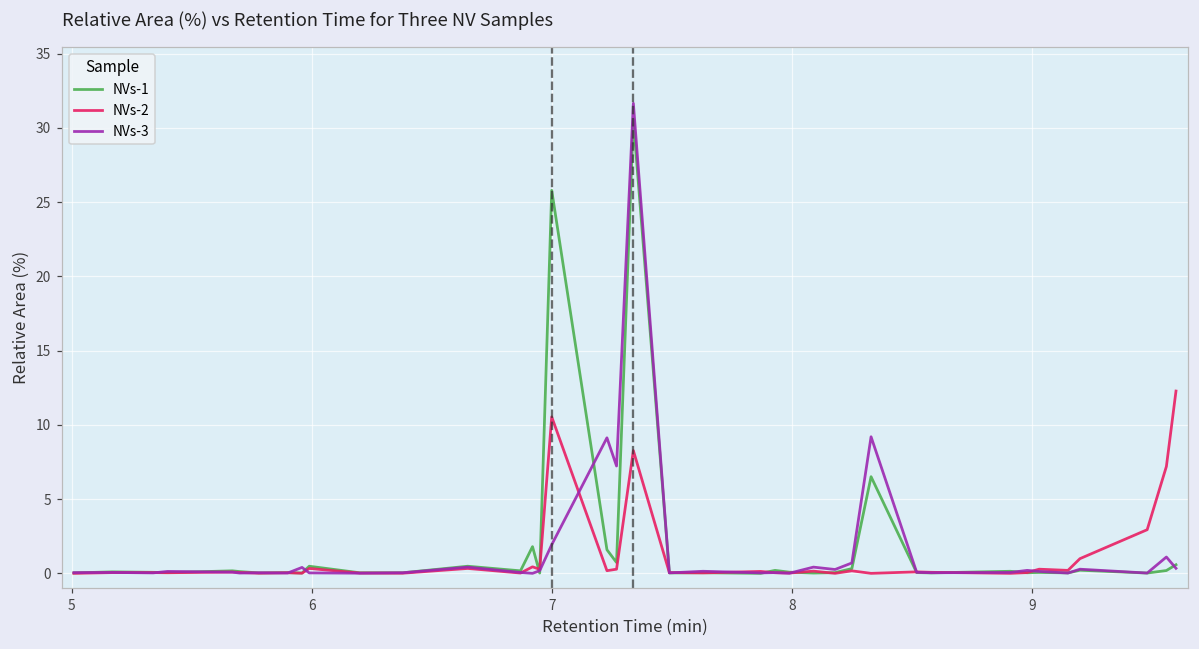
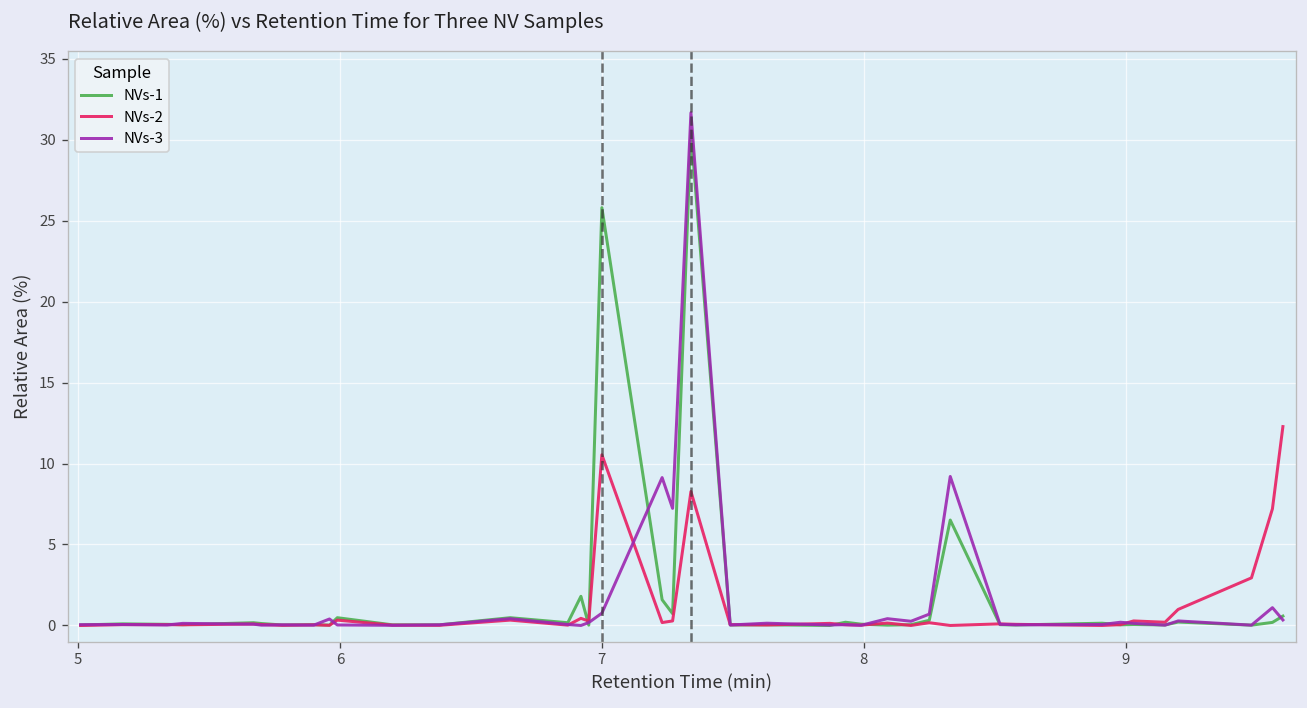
  {
    "NVs-1": {
      "7": 25.8
    },
    "NVs-2": {
      "7": 10.5
    },
    "NVs-3": {
-     "7": 1.9
+     "7": 0.8
    }
  }
